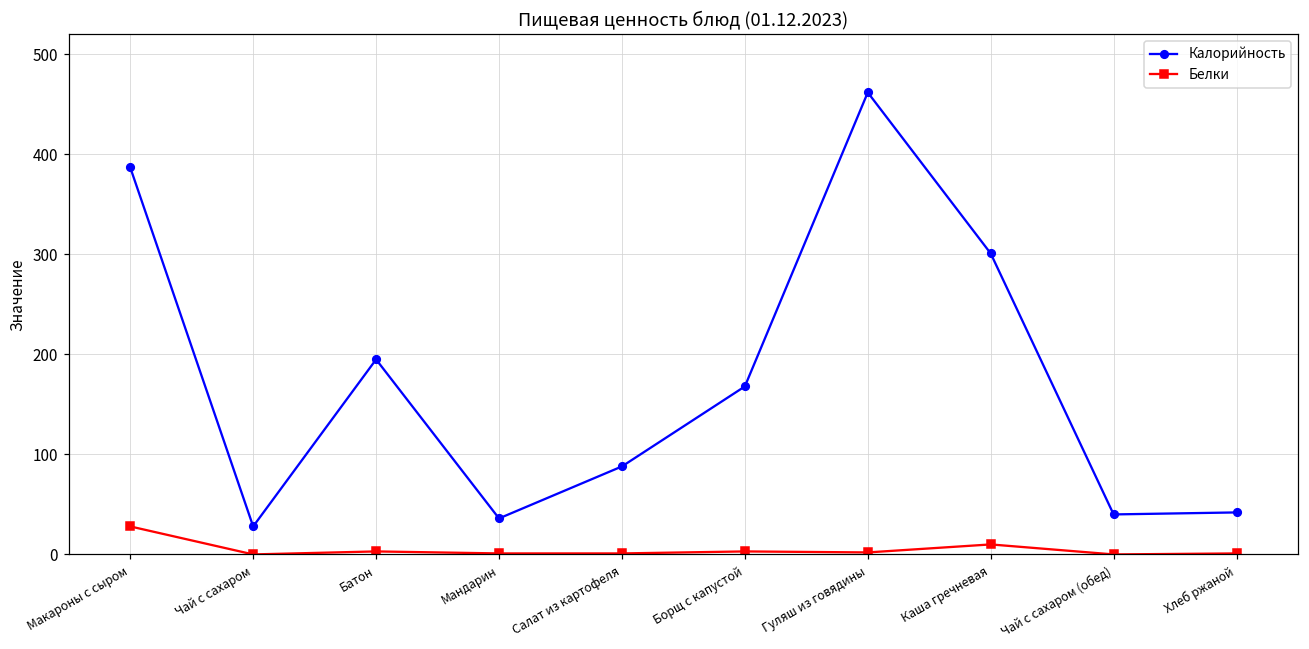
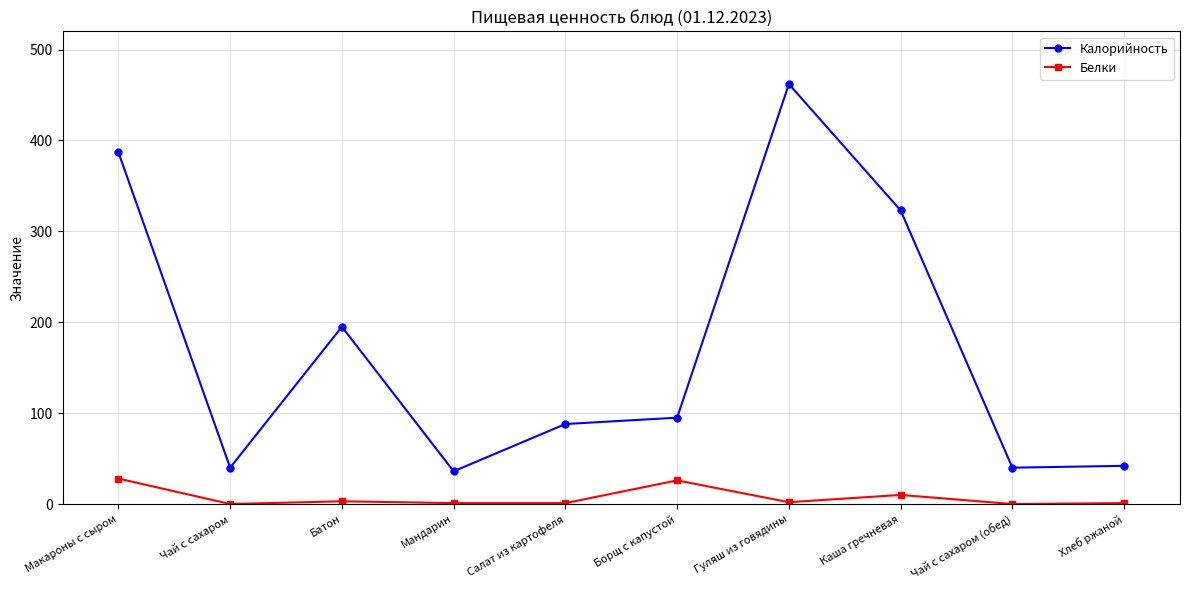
  {
    "Калорийность": {
      "Макароны с сыром": 390,
-     "Чай с сахаром": 30,
+     "Чай с сахаром": 40,
      "Батон": 200,
      "Мандарин": 40,
      "Салат из картофеля": 90,
-     "Борщ с капустой": 170,
+     "Борщ с капустой": 100,
      "Гуляш из говядины": 460,
-     "Каша гречневая": 300,
+     "Каша гречневая": 320,
      "Чай с сахаром (обед)": 40,
      "Хлеб ржаной": 40
    },
    "Белки": {
      "Макароны с сыром": 30,
      "Чай с сахаром": 0,
      "Батон": 0,
      "Мандарин": 0,
      "Салат из картофеля": 0,
-     "Борщ с капустой": 0,
+     "Борщ с капустой": 30,
      "Гуляш из говядины": 0,
      "Каша гречневая": 10,
      "Чай с сахаром (обед)": 0,
      "Хлеб ржаной": 0
    }
  }
